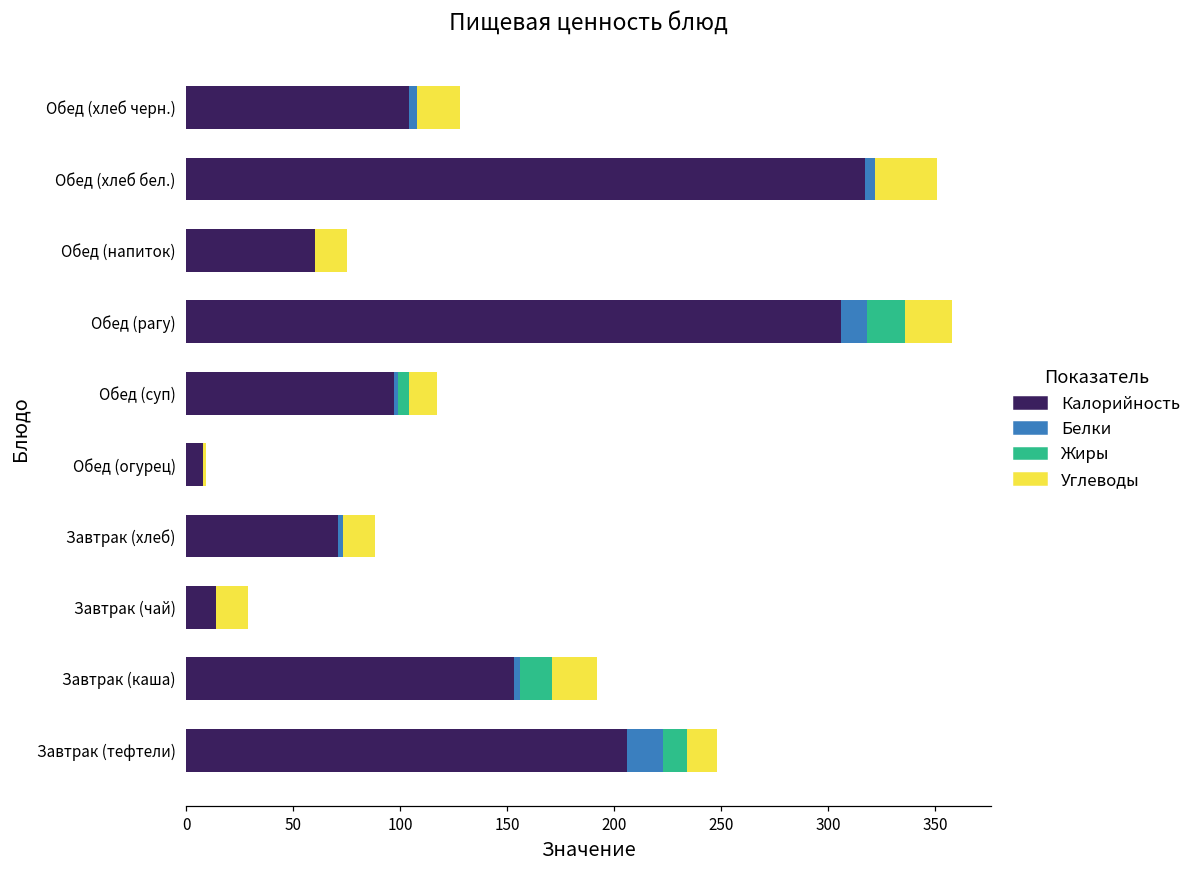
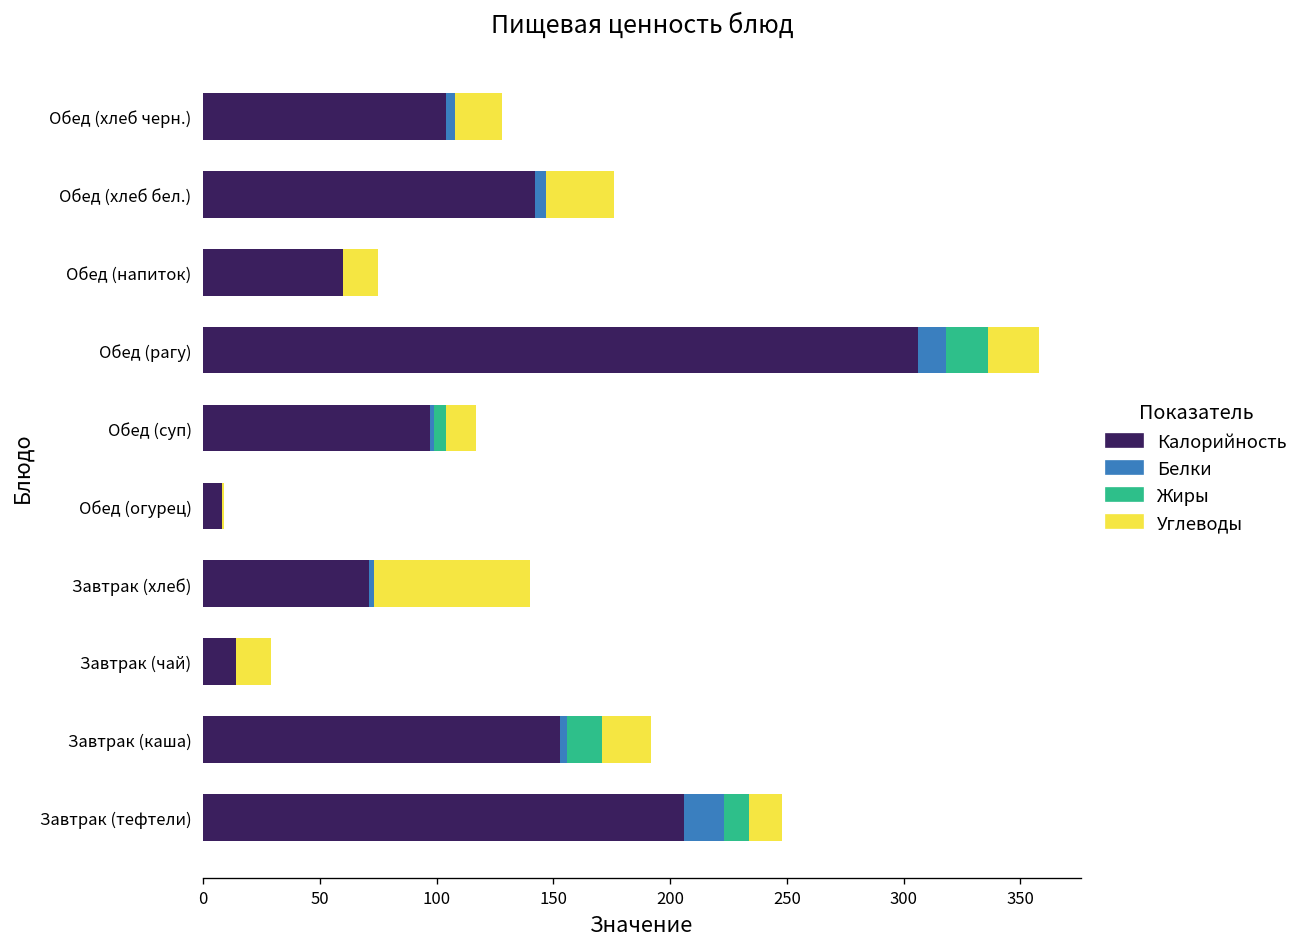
  {
    "Калорийность": {
      "Обед (хлеб черн.)": 104,
-     "Обед (хлеб бел.)": 317,
+     "Обед (хлеб бел.)": 142,
      "Обед (напиток)": 60,
      "Обед (рагу)": 306,
      "Обед (суп)": 97,
      "Обед (огурец)": 8,
      "Завтрак (хлеб)": 71,
      "Завтрак (чай)": 14,
      "Завтрак (каша)": 153,
      "Завтрак (тефтели)": 206
    },
    "Белки": {
      "Обед (хлеб черн.)": 4,
      "Обед (хлеб бел.)": 5,
      "Обед (напиток)": 0,
      "Обед (рагу)": 12,
      "Обед (суп)": 2,
      "Обед (огурец)": 0,
      "Завтрак (хлеб)": 2,
      "Завтрак (чай)": 0,
      "Завтрак (каша)": 3,
      "Завтрак (тефтели)": 17
    },
    "Жиры": {
      "Обед (хлеб черн.)": 0,
      "Обед (хлеб бел.)": 0,
      "Обед (напиток)": 0,
      "Обед (рагу)": 18,
      "Обед (суп)": 5,
      "Обед (огурец)": 0,
      "Завтрак (хлеб)": 0,
      "Завтрак (чай)": 0,
      "Завтрак (каша)": 15,
      "Завтрак (тефтели)": 11
    },
    "Углеводы": {
      "Обед (хлеб черн.)": 20,
      "Обед (хлеб бел.)": 29,
      "Обед (напиток)": 15,
      "Обед (рагу)": 22,
      "Обед (суп)": 13,
-     "Завтрак (хлеб)": 15,
+     "Завтрак (хлеб)": 67,
      "Завтрак (чай)": 15,
      "Завтрак (каша)": 21,
      "Завтрак (тефтели)": 14
    }
  }
